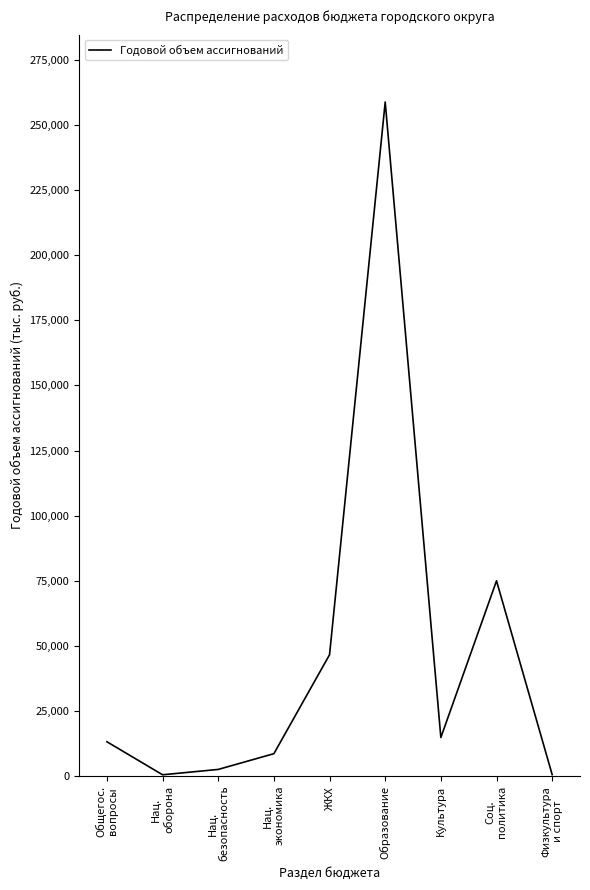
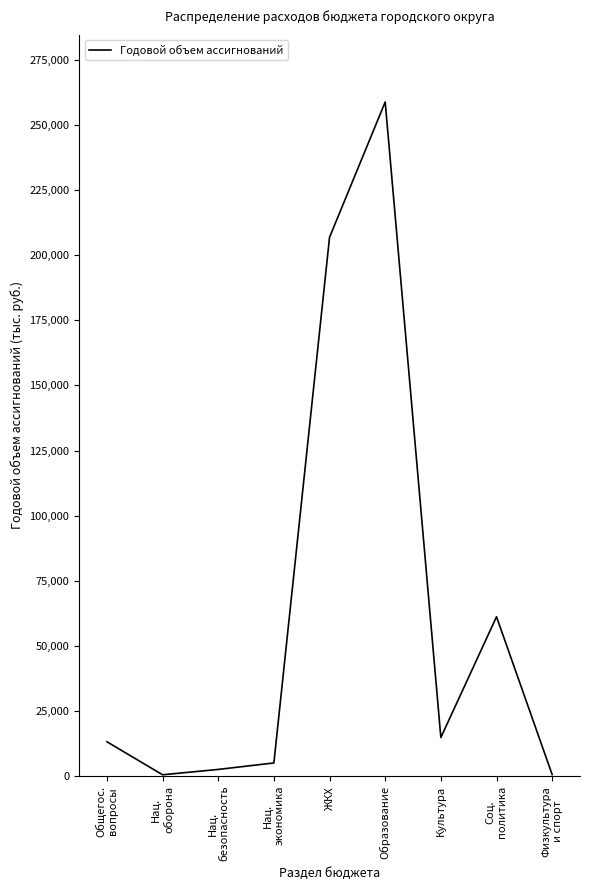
  {
    "Общегос. вопросы": "13,000",
    "Нац. оборона": "1,000",
    "Нац. безопасность": "3,000",
-   "Нац. экономика": "9,000",
-   "ЖКХ": "47,000",
+   "Нац. экономика": "5,000",
+   "ЖКХ": "207,000",
    "Образование": "259,000",
    "Культура": "15,000",
-   "Соц. политика": "75,000",
+   "Соц. политика": "61,000",
    "Физкультура и спорт": "1,000"
  }
